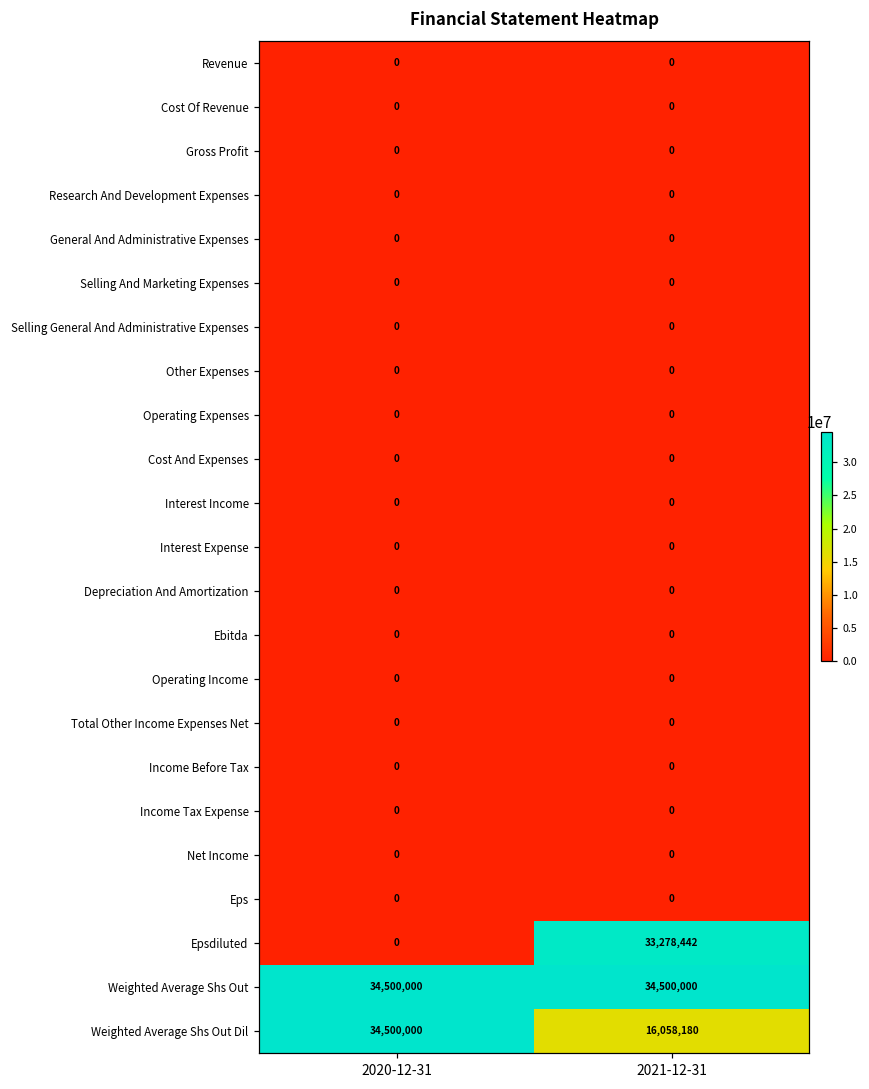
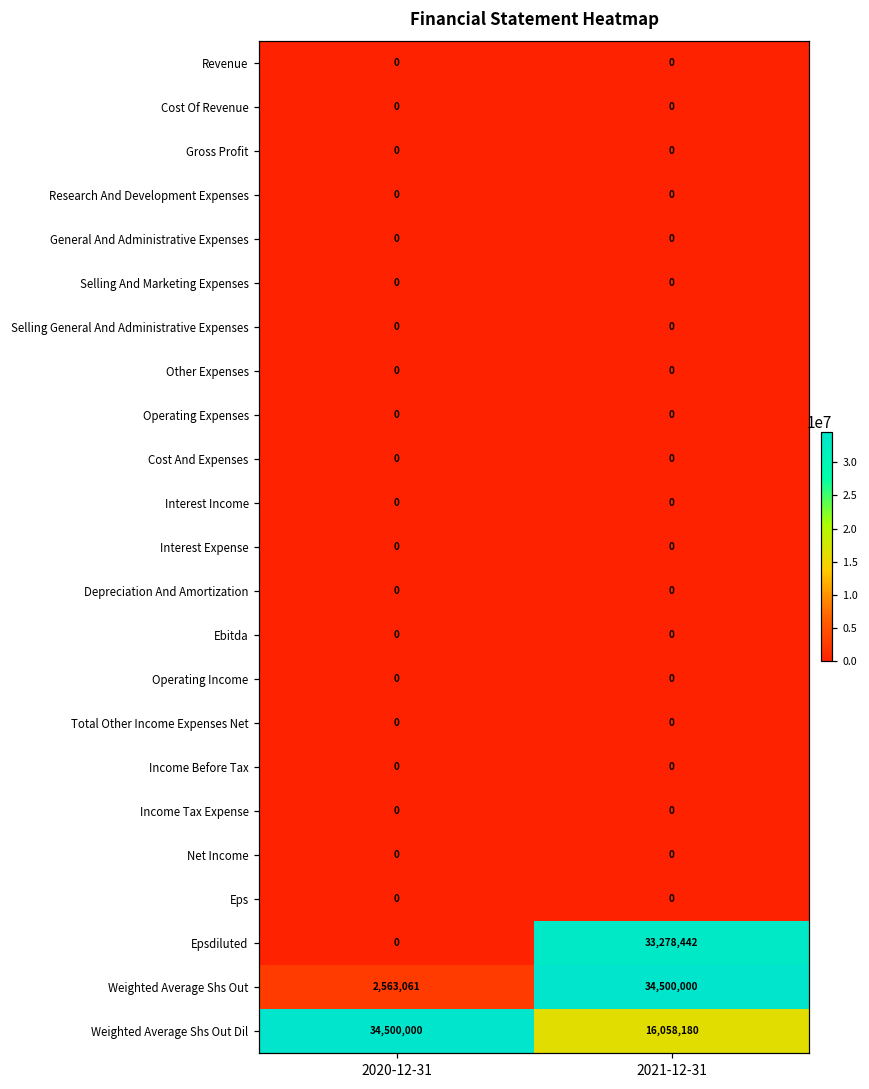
  {
    "Revenue": {
      "2020-12-31": "0",
      "2021-12-31": "0"
    },
    "Cost Of Revenue": {
      "2020-12-31": "0",
      "2021-12-31": "0"
    },
    "Gross Profit": {
      "2020-12-31": "0",
      "2021-12-31": "0"
    },
    "Research And Development Expenses": {
      "2020-12-31": "0",
      "2021-12-31": "0"
    },
    "General And Administrative Expenses": {
      "2020-12-31": "0",
      "2021-12-31": "0"
    },
    "Selling And Marketing Expenses": {
      "2020-12-31": "0",
      "2021-12-31": "0"
    },
    "Selling General And Administrative Expenses": {
      "2020-12-31": "0",
      "2021-12-31": "0"
    },
    "Other Expenses": {
      "2020-12-31": "0",
      "2021-12-31": "0"
    },
    "Operating Expenses": {
      "2020-12-31": "0",
      "2021-12-31": "0"
    },
    "Cost And Expenses": {
      "2020-12-31": "0",
      "2021-12-31": "0"
    },
    "Interest Income": {
      "2020-12-31": "0",
      "2021-12-31": "0"
    },
    "Interest Expense": {
      "2020-12-31": "0",
      "2021-12-31": "0"
    },
    "Depreciation And Amortization": {
      "2020-12-31": "0",
      "2021-12-31": "0"
    },
    "Ebitda": {
      "2020-12-31": "0",
      "2021-12-31": "0"
    },
    "Operating Income": {
      "2020-12-31": "0",
      "2021-12-31": "0"
    },
    "Total Other Income Expenses Net": {
      "2020-12-31": "0",
      "2021-12-31": "0"
    },
    "Income Before Tax": {
      "2020-12-31": "0",
      "2021-12-31": "0"
    },
    "Income Tax Expense": {
      "2020-12-31": "0",
      "2021-12-31": "0"
    },
    "Net Income": {
      "2020-12-31": "0",
      "2021-12-31": "0"
    },
    "Eps": {
      "2020-12-31": "0",
      "2021-12-31": "0"
    },
    "Epsdiluted": {
      "2020-12-31": "0",
      "2021-12-31": "33,278,442"
    },
    "Weighted Average Shs Out": {
-     "2020-12-31": "34,500,000",
+     "2020-12-31": "2,563,061",
      "2021-12-31": "34,500,000"
    },
    "Weighted Average Shs Out Dil": {
      "2020-12-31": "34,500,000",
      "2021-12-31": "16,058,180"
    }
  }
